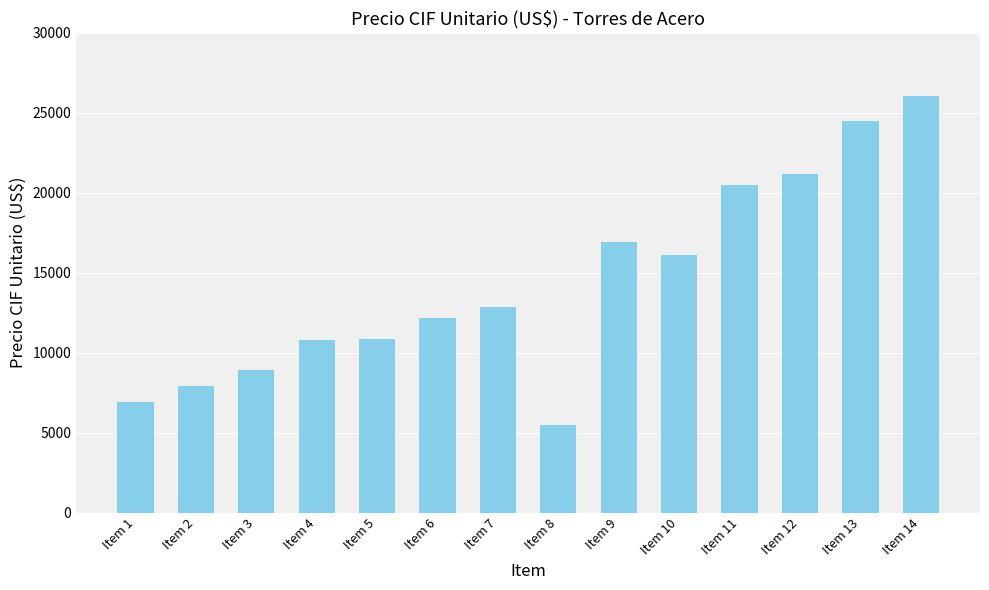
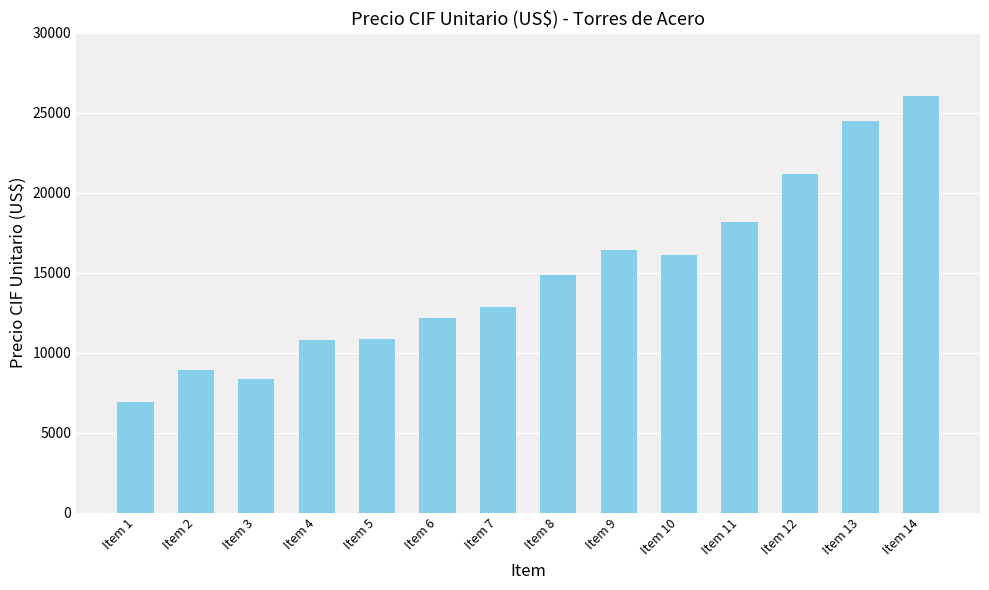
  {
    "Item 1": 6900,
-   "Item 2": 7900,
-   "Item 3": 8900,
+   "Item 2": 8900,
+   "Item 3": 8300,
    "Item 4": 10800,
    "Item 5": 10900,
    "Item 6": 12200,
    "Item 7": 12800,
-   "Item 8": 5500,
-   "Item 9": 16900,
+   "Item 8": 14900,
+   "Item 9": 16400,
    "Item 10": 16100,
-   "Item 11": 20500,
+   "Item 11": 18200,
    "Item 12": 21200,
    "Item 13": 24500,
    "Item 14": 26000
  }
